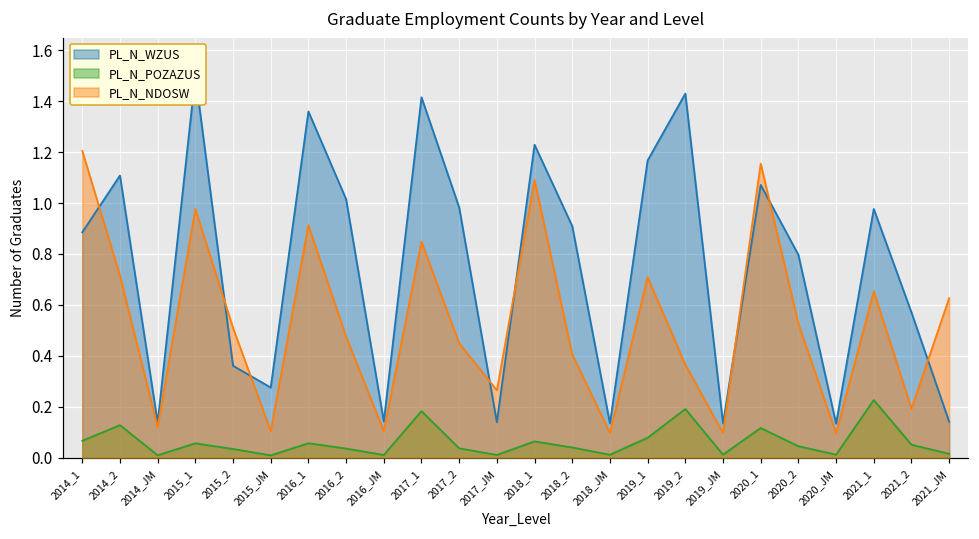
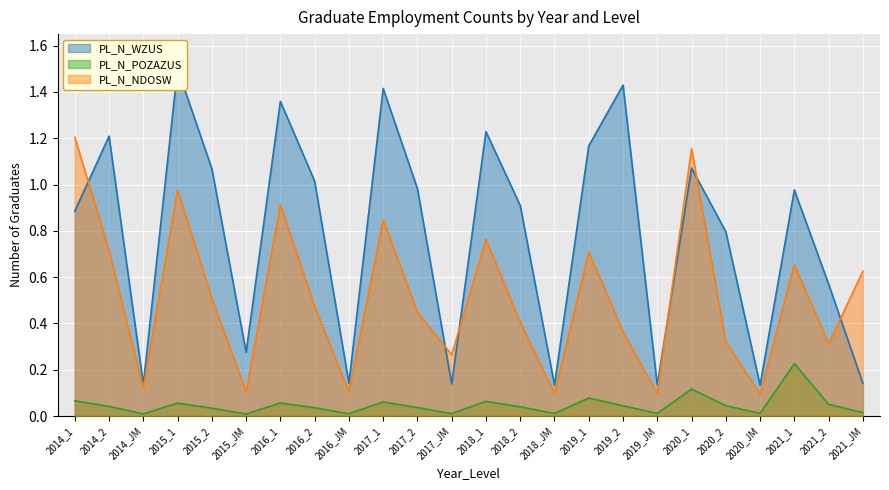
  {
    "PL_N_WZUS": {
      "2014_1": 0.88,
-     "2014_2": 1.11,
+     "2014_2": 1.21,
      "2014_JM": 0.14,
-     "2015_2": 0.36,
+     "2015_2": 1.07,
      "2015_JM": 0.28,
      "2016_1": 1.36,
      "2016_2": 1.01,
      "2016_JM": 0.14,
      "2017_1": 1.42,
      "2017_2": 0.98,
      "2017_JM": 0.14,
      "2018_1": 1.23,
      "2018_2": 0.91,
      "2018_JM": 0.13,
      "2019_1": 1.17,
      "2019_2": 1.43,
      "2019_JM": 0.13,
      "2020_1": 1.07,
      "2020_2": 0.80,
      "2020_JM": 0.13,
      "2021_1": 0.98,
      "2021_2": 0.57,
      "2021_JM": 0.14
    },
    "PL_N_POZAZUS": {
      "2014_1": 0.07,
-     "2014_2": 0.13,
+     "2014_2": 0.04,
      "2014_JM": 0.01,
      "2015_1": 0.06,
      "2015_2": 0.03,
      "2015_JM": 0.01,
      "2016_1": 0.06,
      "2016_2": 0.04,
      "2016_JM": 0.01,
-     "2017_1": 0.18,
+     "2017_1": 0.06,
      "2017_2": 0.04,
      "2017_JM": 0.01,
      "2018_1": 0.06,
      "2018_2": 0.04,
      "2018_JM": 0.01,
      "2019_1": 0.08,
-     "2019_2": 0.19,
+     "2019_2": 0.04,
      "2019_JM": 0.01,
      "2020_1": 0.12,
      "2020_2": 0.04,
      "2020_JM": 0.01,
      "2021_1": 0.23,
      "2021_2": 0.05,
      "2021_JM": 0.01
    },
    "PL_N_NDOSW": {
      "2014_1": 1.20,
      "2014_2": 0.72,
      "2014_JM": 0.12,
      "2015_1": 0.98,
      "2015_2": 0.51,
      "2015_JM": 0.10,
      "2016_1": 0.91,
      "2016_2": 0.47,
      "2016_JM": 0.10,
      "2017_1": 0.85,
      "2017_2": 0.45,
      "2017_JM": 0.26,
-     "2018_1": 1.09,
+     "2018_1": 0.76,
      "2018_2": 0.41,
      "2018_JM": 0.10,
      "2019_1": 0.71,
      "2019_2": 0.37,
      "2019_JM": 0.10,
      "2020_1": 1.16,
-     "2020_2": 0.53,
+     "2020_2": 0.32,
      "2020_JM": 0.09,
      "2021_1": 0.65,
-     "2021_2": 0.19,
+     "2021_2": 0.31,
      "2021_JM": 0.63
    }
  }
